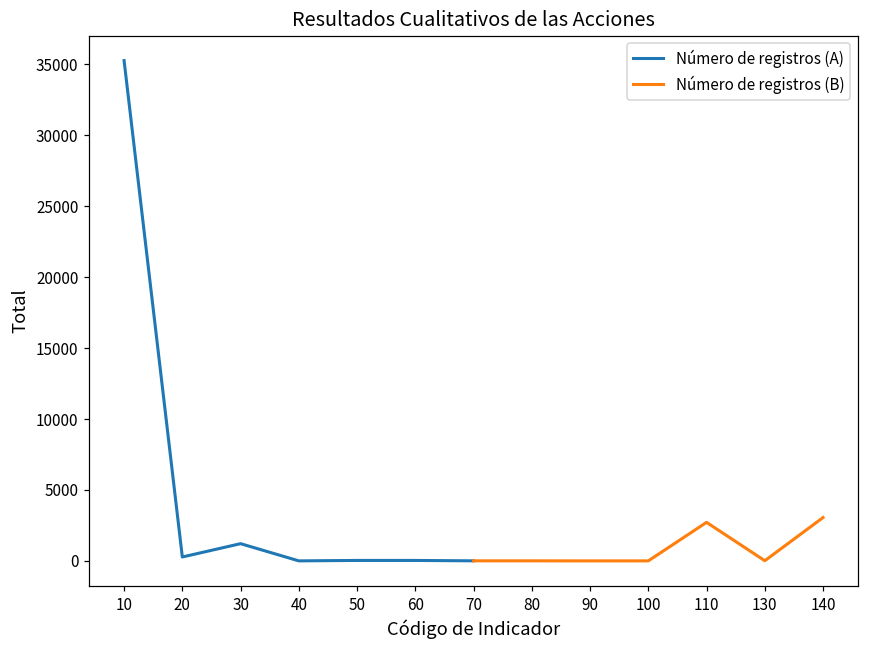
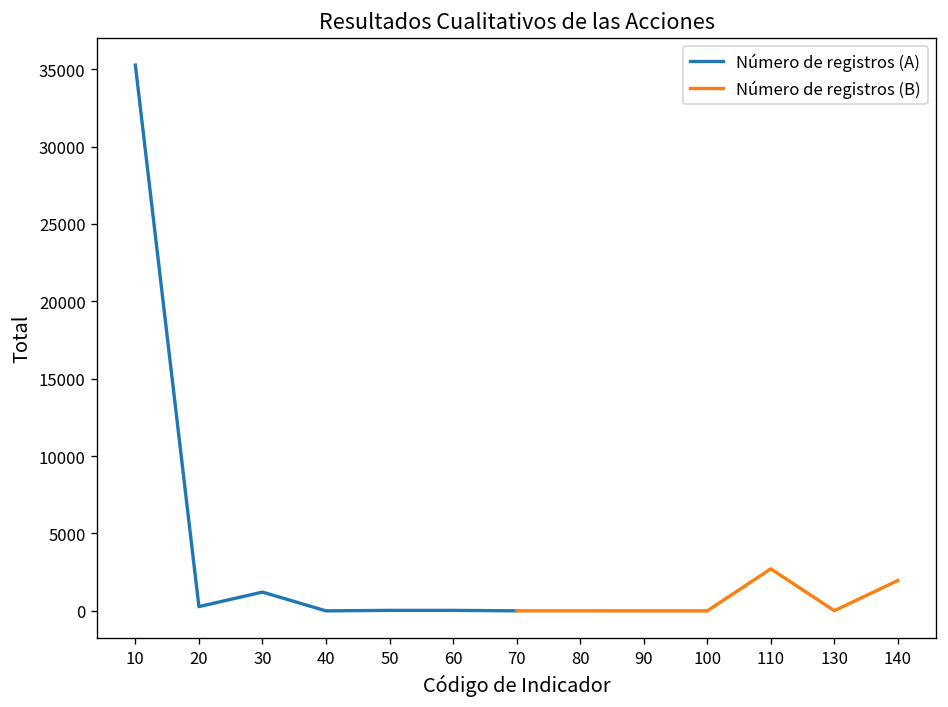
  {
    "Número de registros (A)": {
      "10": 35300,
      "20": 300,
      "30": 1200,
      "40": 0,
      "50": 0,
      "60": 0
    },
    "Número de registros (B)": {
      "80": 0,
      "90": 0,
      "100": 0,
      "110": 2700,
      "130": 0,
-     "140": 3100
+     "140": 2000
    }
  }
